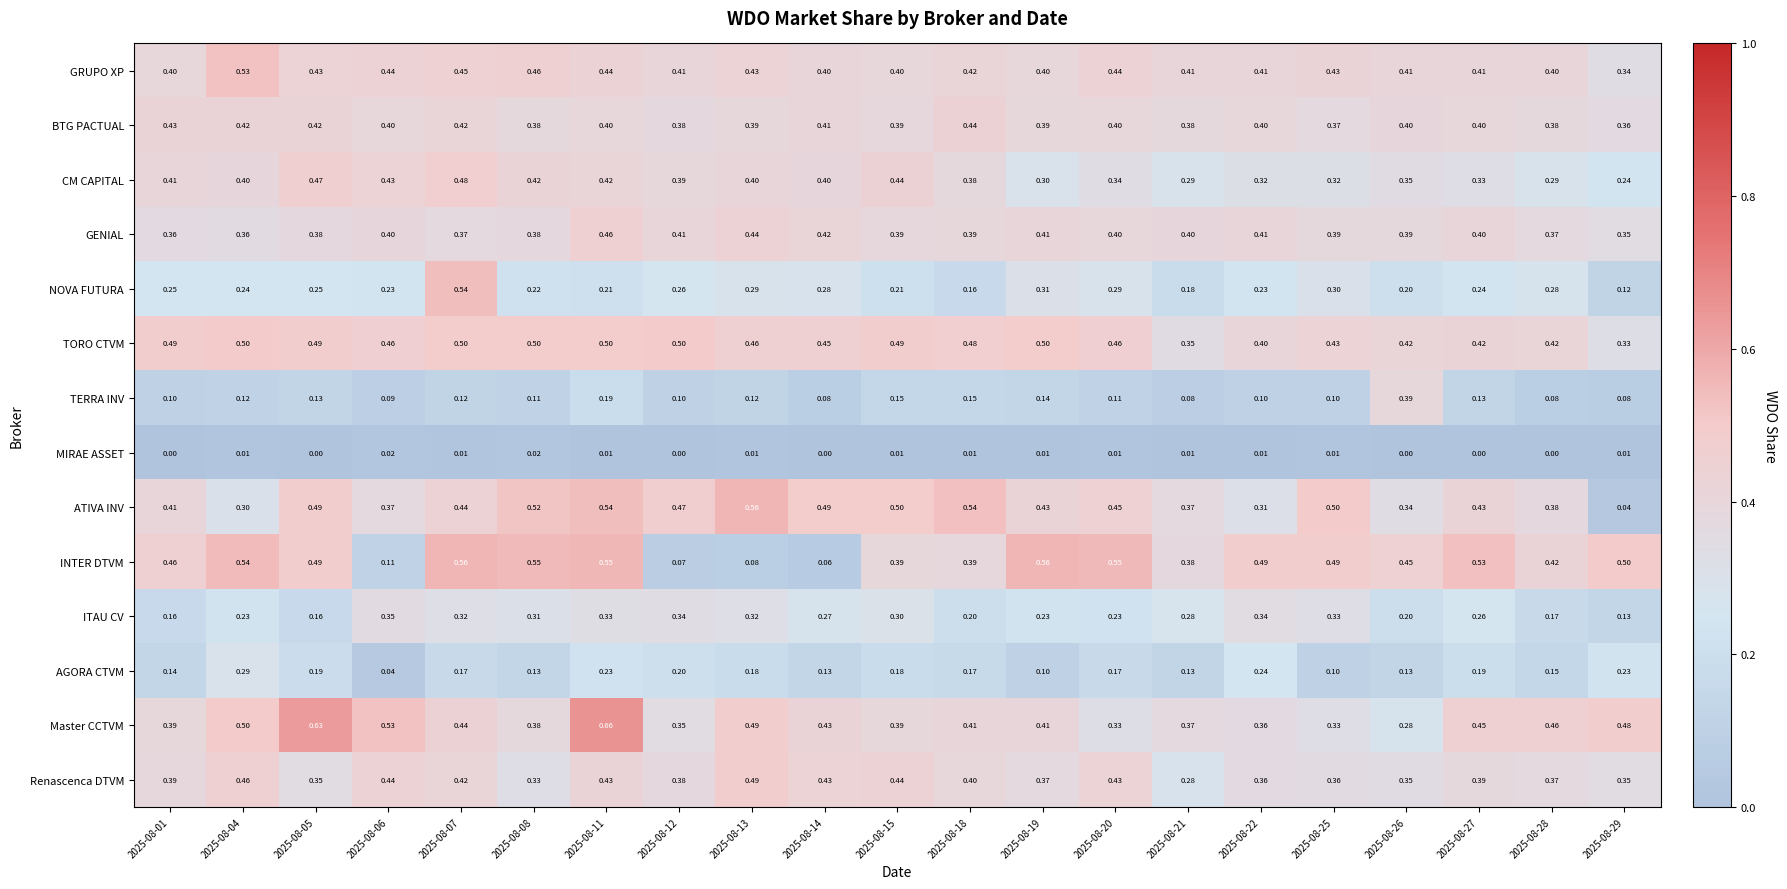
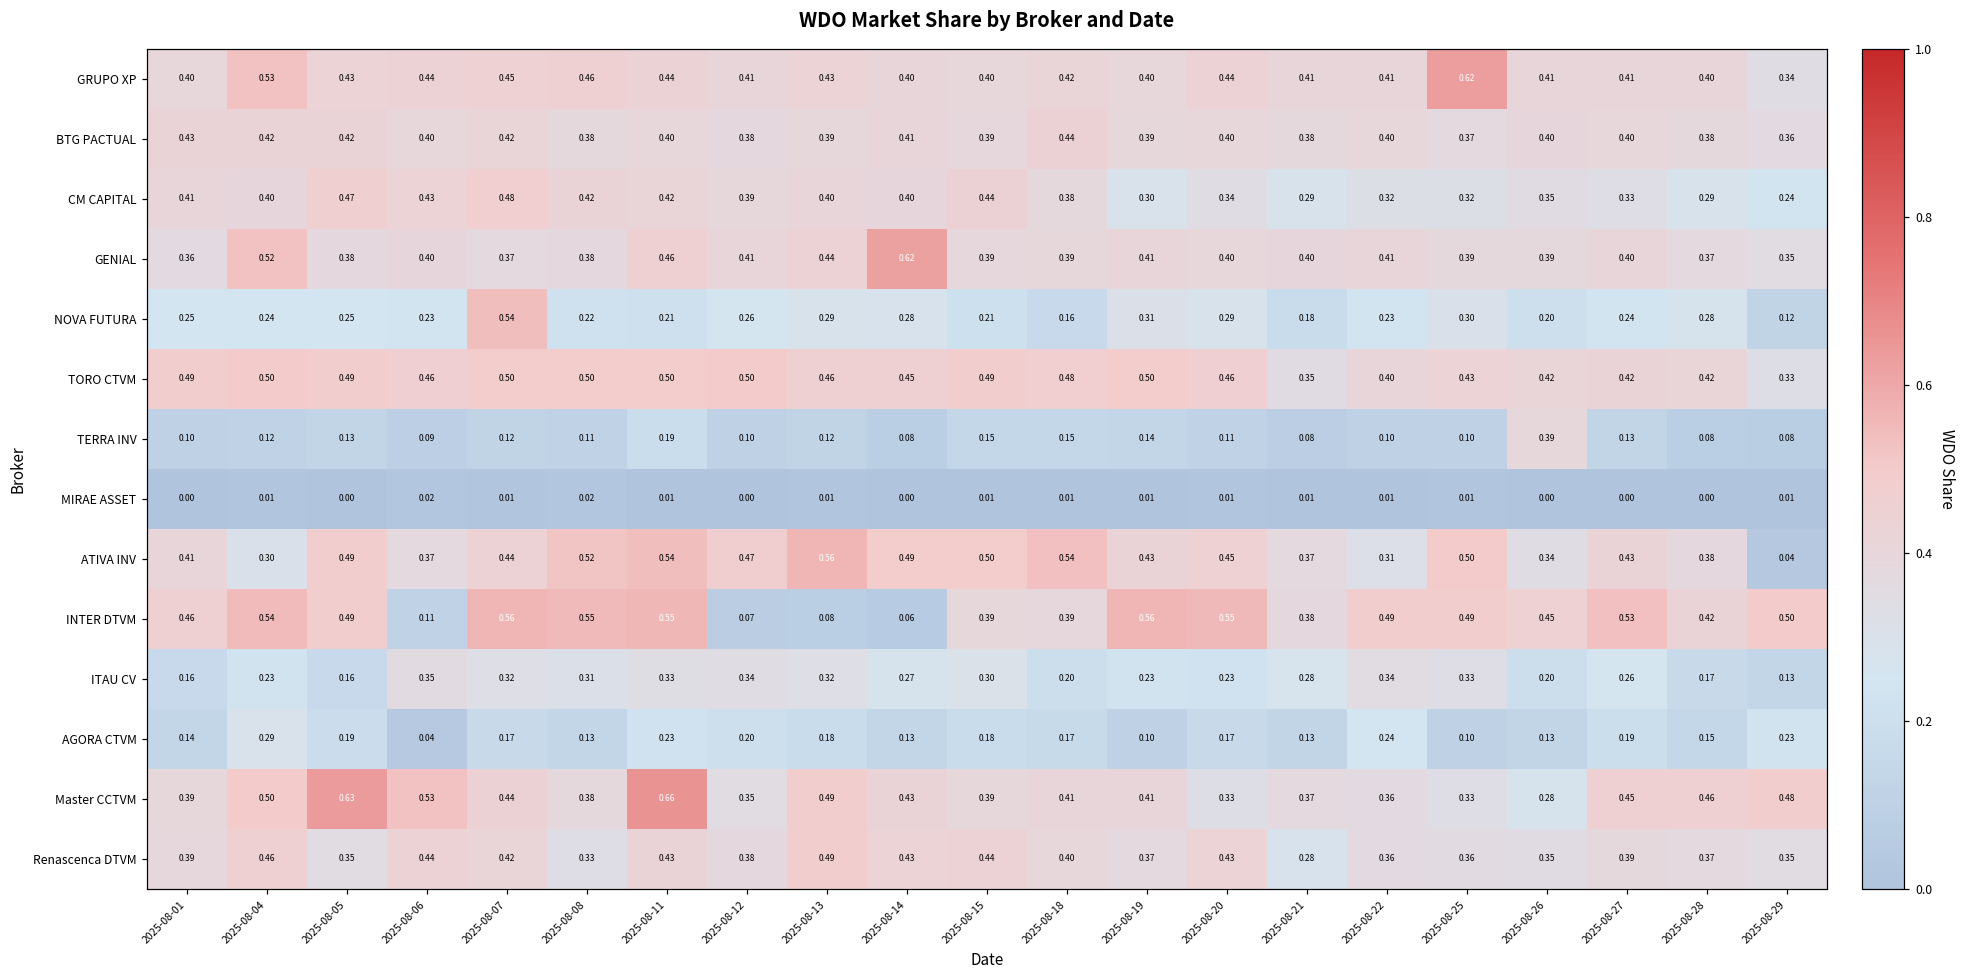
  {
    "GRUPO XP": {
      "2025-08-01": 0.40,
      "2025-08-04": 0.53,
      "2025-08-05": 0.43,
      "2025-08-06": 0.44,
      "2025-08-07": 0.45,
      "2025-08-08": 0.46,
      "2025-08-11": 0.44,
      "2025-08-12": 0.41,
      "2025-08-13": 0.43,
      "2025-08-14": 0.40,
      "2025-08-15": 0.40,
      "2025-08-18": 0.42,
      "2025-08-19": 0.40,
      "2025-08-20": 0.44,
      "2025-08-21": 0.41,
      "2025-08-22": 0.41,
-     "2025-08-25": 0.43,
+     "2025-08-25": 0.62,
      "2025-08-26": 0.41,
      "2025-08-27": 0.41,
      "2025-08-28": 0.40,
      "2025-08-29": 0.34
    },
    "GENIAL": {
      "2025-08-01": 0.36,
-     "2025-08-04": 0.36,
+     "2025-08-04": 0.52,
      "2025-08-05": 0.38,
      "2025-08-06": 0.40,
      "2025-08-07": 0.37,
      "2025-08-08": 0.38,
      "2025-08-11": 0.46,
      "2025-08-12": 0.41,
      "2025-08-13": 0.44,
-     "2025-08-14": 0.42,
+     "2025-08-14": 0.62,
      "2025-08-15": 0.39,
      "2025-08-18": 0.39,
      "2025-08-19": 0.41,
      "2025-08-20": 0.40,
      "2025-08-21": 0.40,
      "2025-08-22": 0.41,
      "2025-08-25": 0.39,
      "2025-08-26": 0.39,
      "2025-08-27": 0.40,
      "2025-08-28": 0.37,
      "2025-08-29": 0.35
    }
  }
